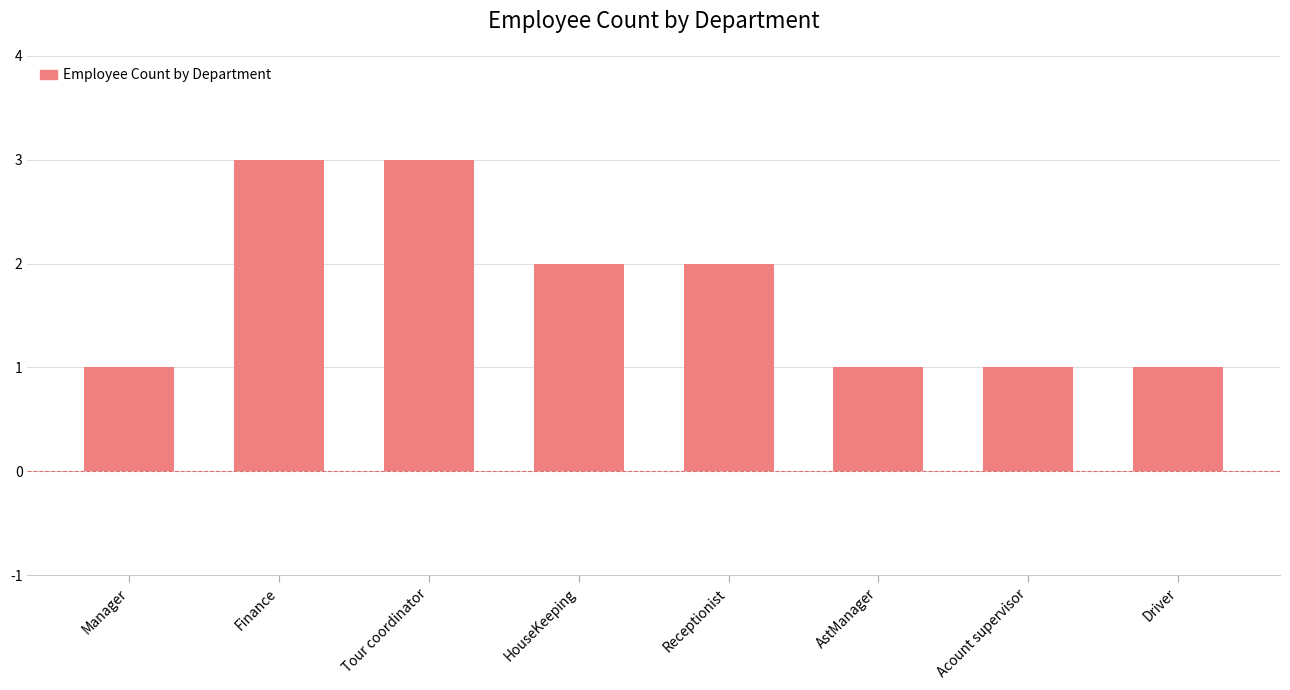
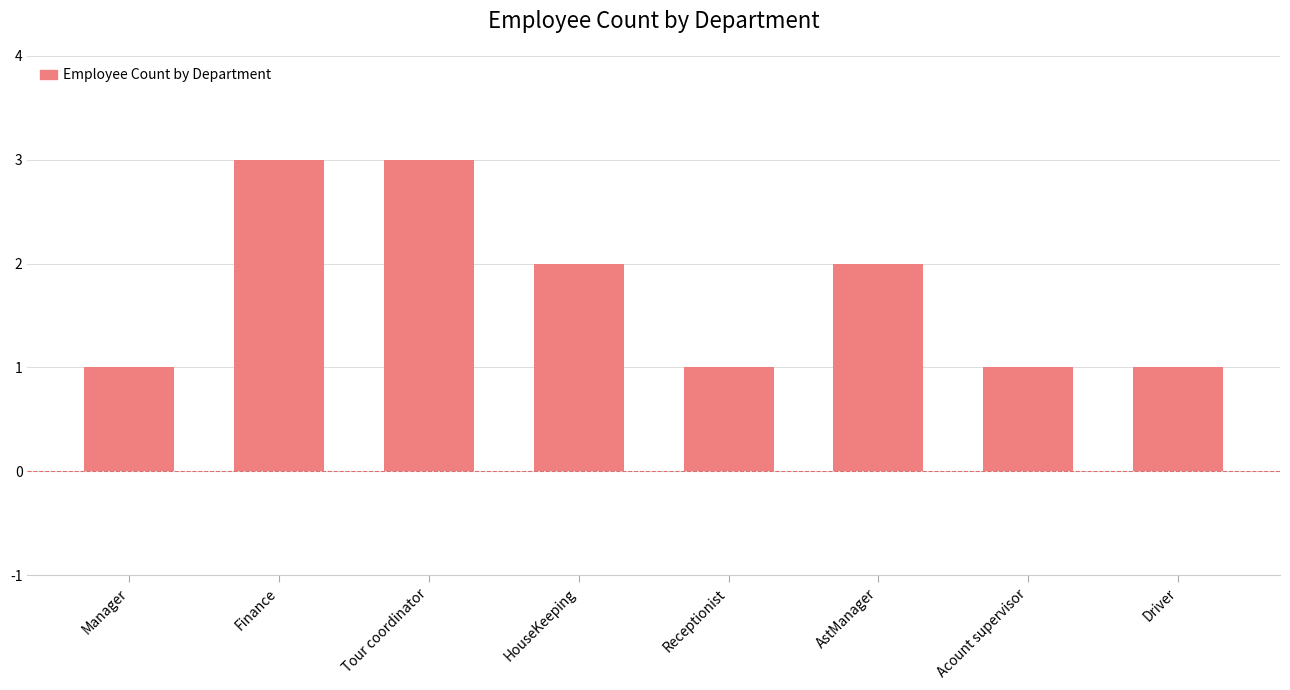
  {
    "Manager": 1,
    "Finance": 3,
    "Tour coordinator": 3,
    "HouseKeeping": 2,
-   "Receptionist": 2,
-   "AstManager": 1,
+   "Receptionist": 1,
+   "AstManager": 2,
    "Acount supervisor": 1,
    "Driver": 1
  }
